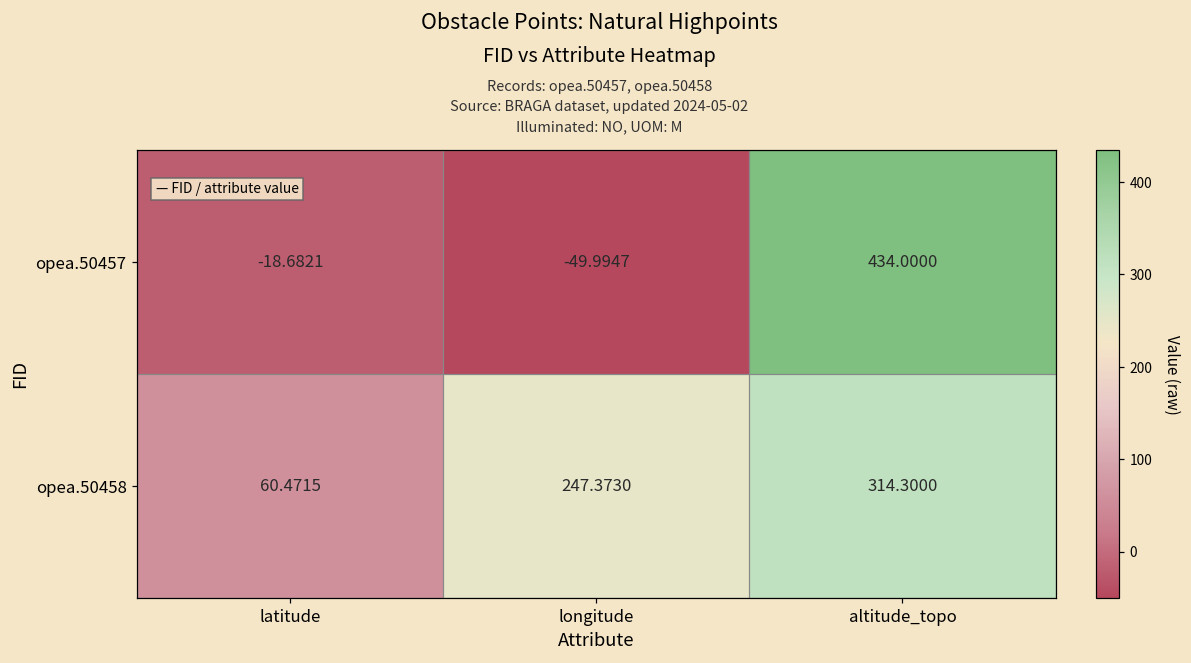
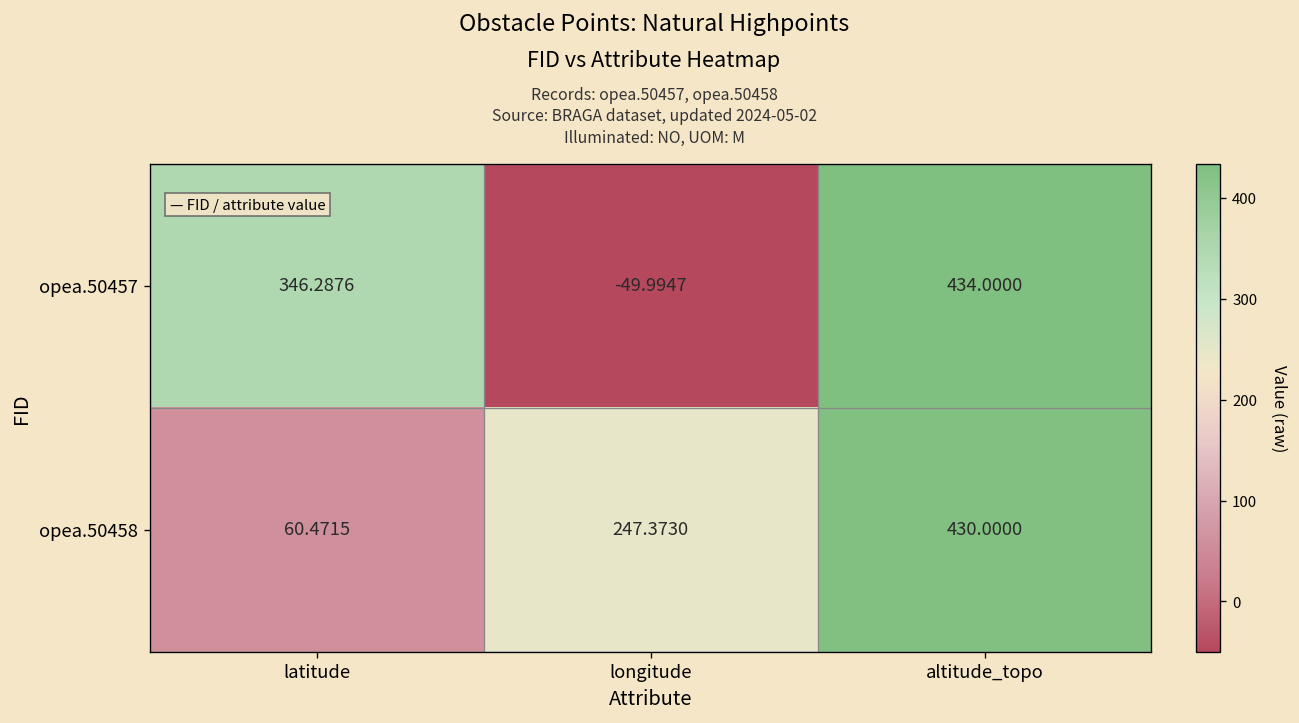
  {
    "opea.50457": {
-     "latitude": -18.6821,
+     "latitude": 346.2876,
      "longitude": -49.9947,
      "altitude_topo": 434.0000
    },
    "opea.50458": {
      "latitude": 60.4715,
      "longitude": 247.3730,
-     "altitude_topo": 314.3000
+     "altitude_topo": 430.0000
    }
  }
